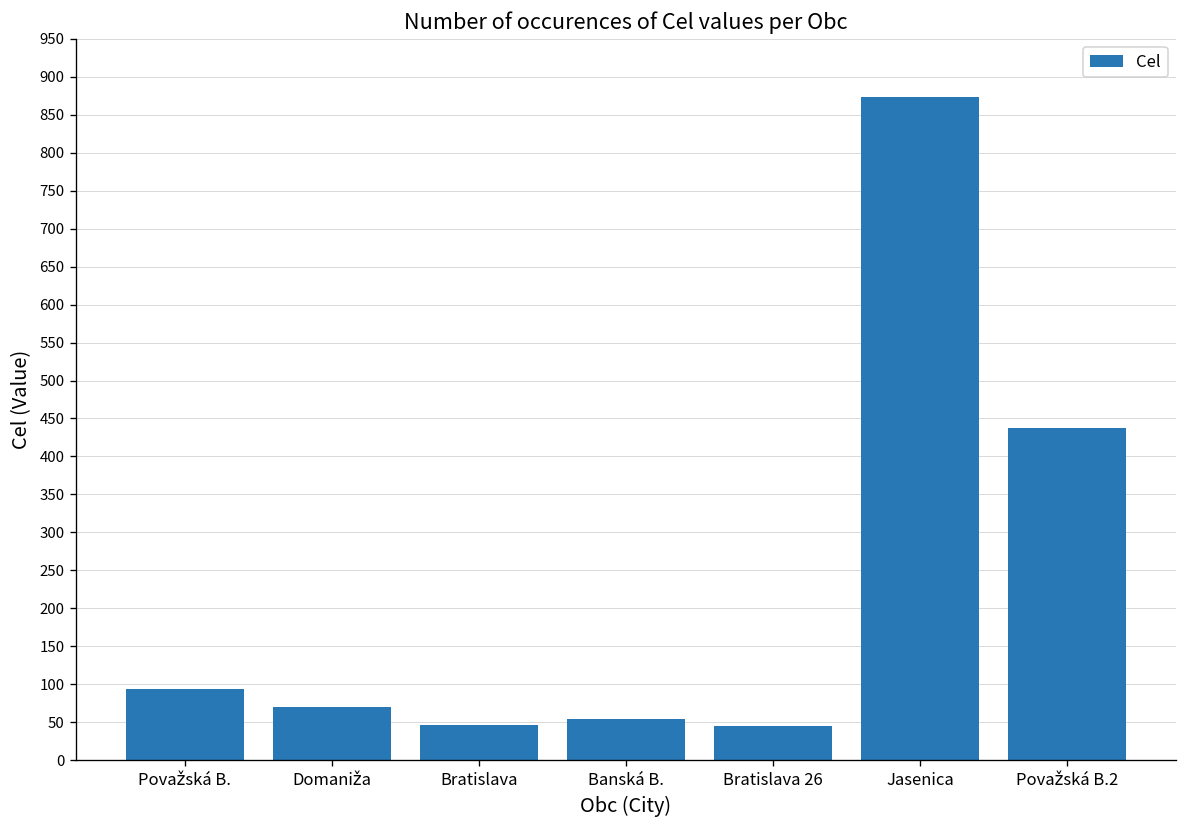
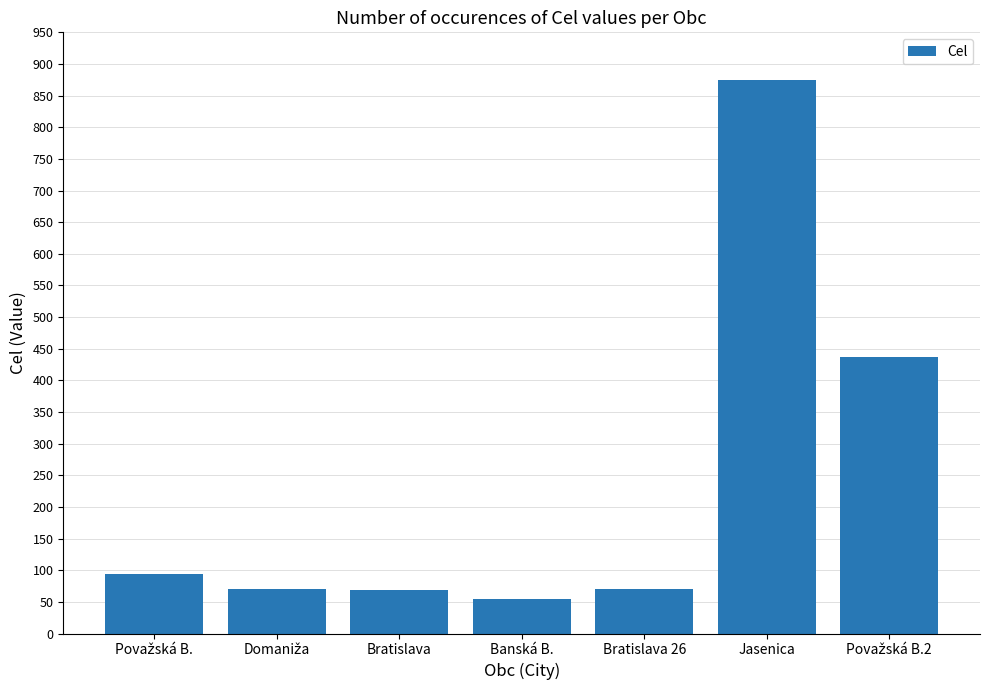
  {
    "Považská B.": 90,
    "Domaniža": 70,
-   "Bratislava": 50,
+   "Bratislava": 70,
    "Banská B.": 50,
-   "Bratislava 26": 50,
+   "Bratislava 26": 70,
    "Jasenica": 870,
    "Považská B.2": 440
  }
